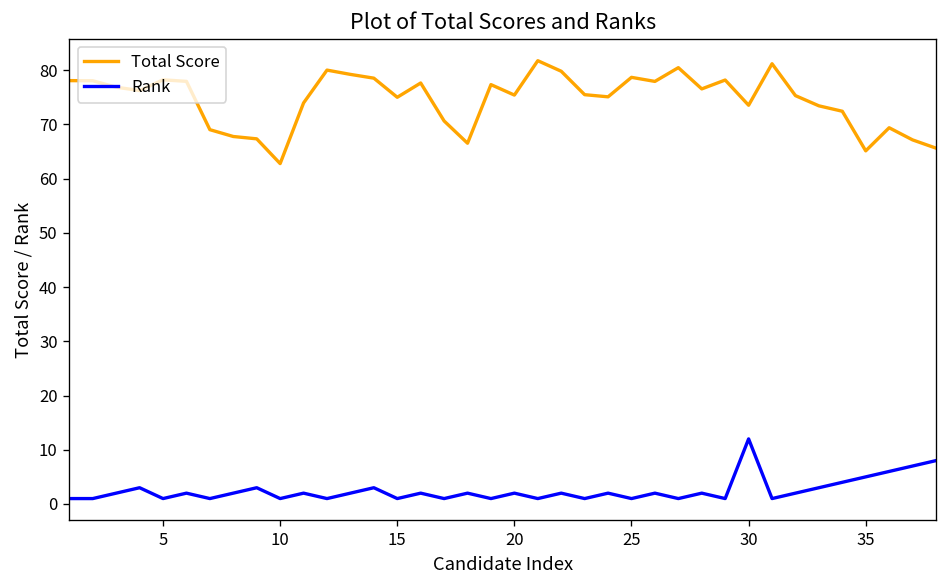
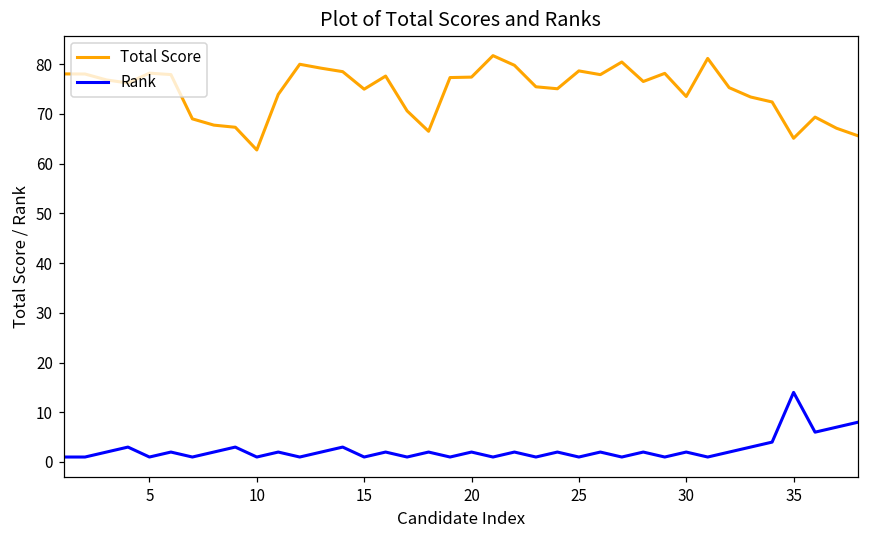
  {
    "Total Score": {
      "10": 63,
      "15": 75,
-     "20": 75,
+     "20": 77,
      "25": 79,
      "30": 74,
      "35": 65
    },
    "Rank": {
      "5": 1,
      "10": 1,
      "15": 1,
      "20": 2,
      "25": 1,
-     "30": 12,
-     "35": 5
+     "30": 2,
+     "35": 14
    }
  }
